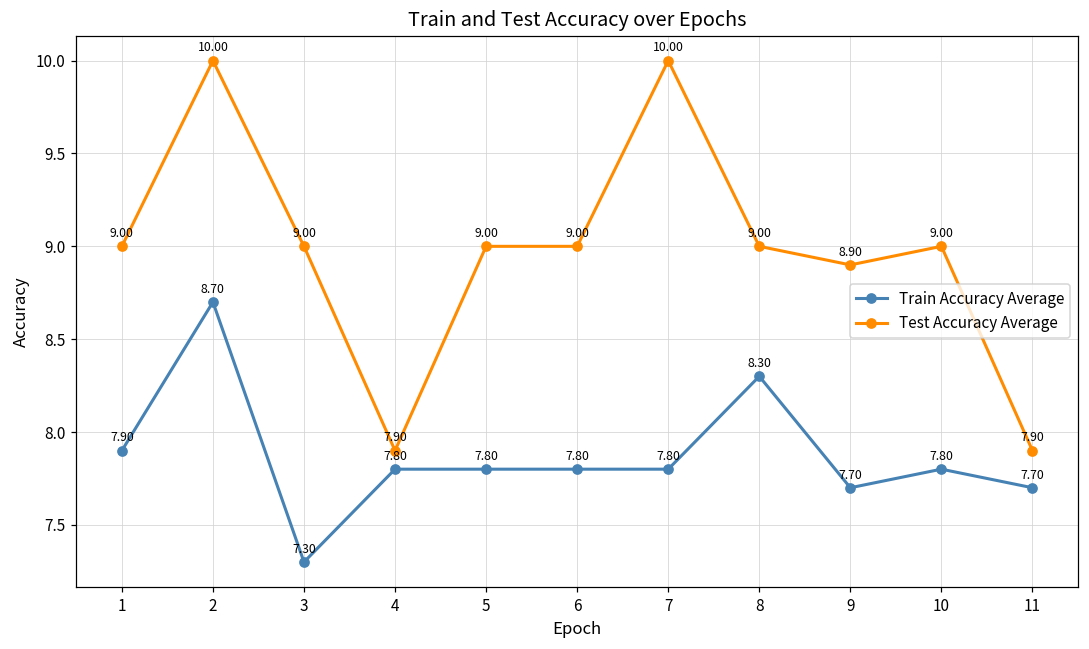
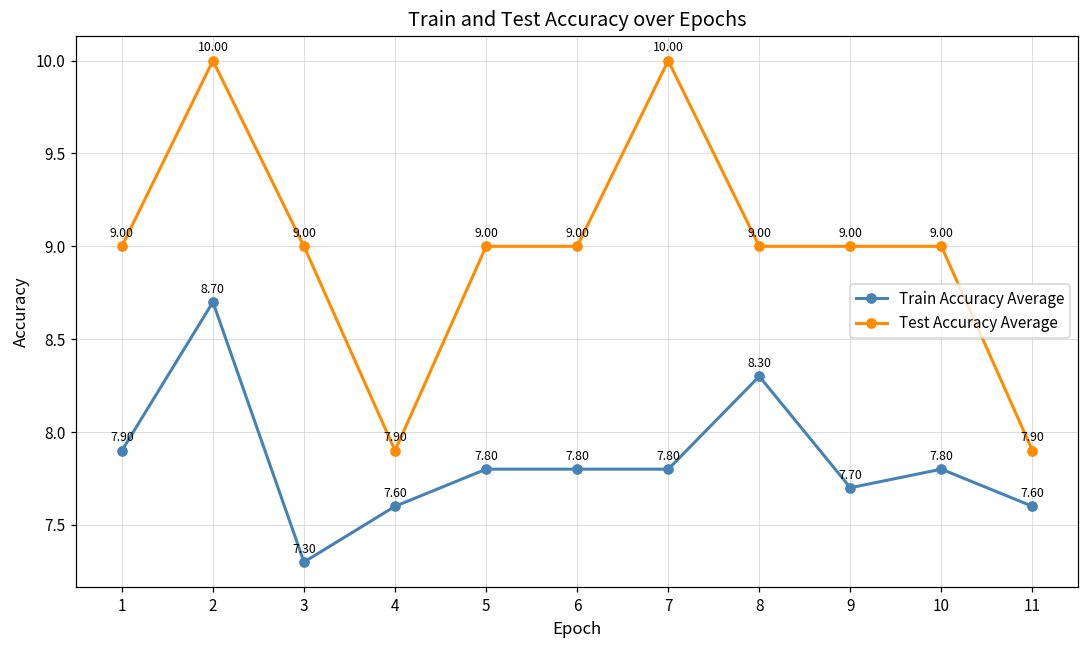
  {
    "Train Accuracy Average": {
      "1": 7.90,
      "2": 8.70,
      "3": 7.30,
-     "4": 7.80,
+     "4": 7.60,
      "5": 7.80,
      "6": 7.80,
      "7": 7.80,
      "8": 8.30,
      "9": 7.70,
      "10": 7.80,
-     "11": 7.70
+     "11": 7.60
    },
    "Test Accuracy Average": {
      "1": 9.00,
      "2": 10.00,
      "3": 9.00,
      "4": 7.90,
      "5": 9.00,
      "6": 9.00,
      "7": 10.00,
      "8": 9.00,
-     "9": 8.90,
+     "9": 9.00,
      "10": 9.00,
      "11": 7.90
    }
  }
